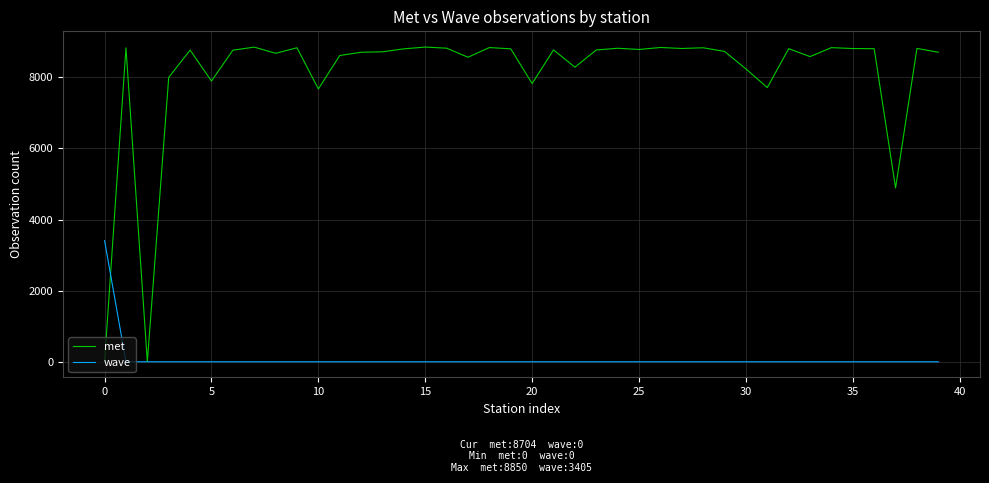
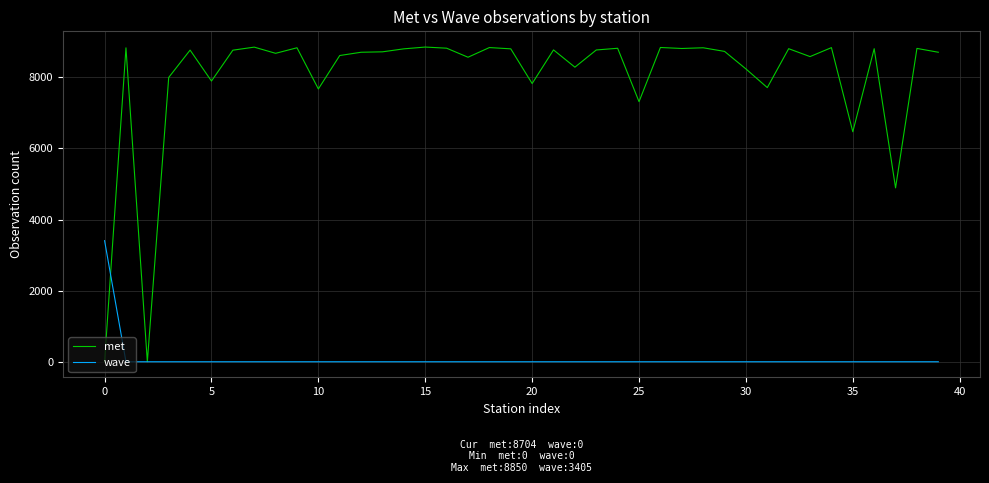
  {
    "met": {
      "5": 7900,
      "10": 7700,
      "15": 8900,
      "20": 7800,
-     "25": 8800,
+     "25": 7300,
      "30": 8200,
-     "35": 8800
+     "35": 6500
    },
    "wave": {
      "0": 3400,
      "5": 0,
      "10": 0,
      "15": 0,
      "20": 0,
      "25": 0,
      "30": 0,
      "35": 0
    }
  }
